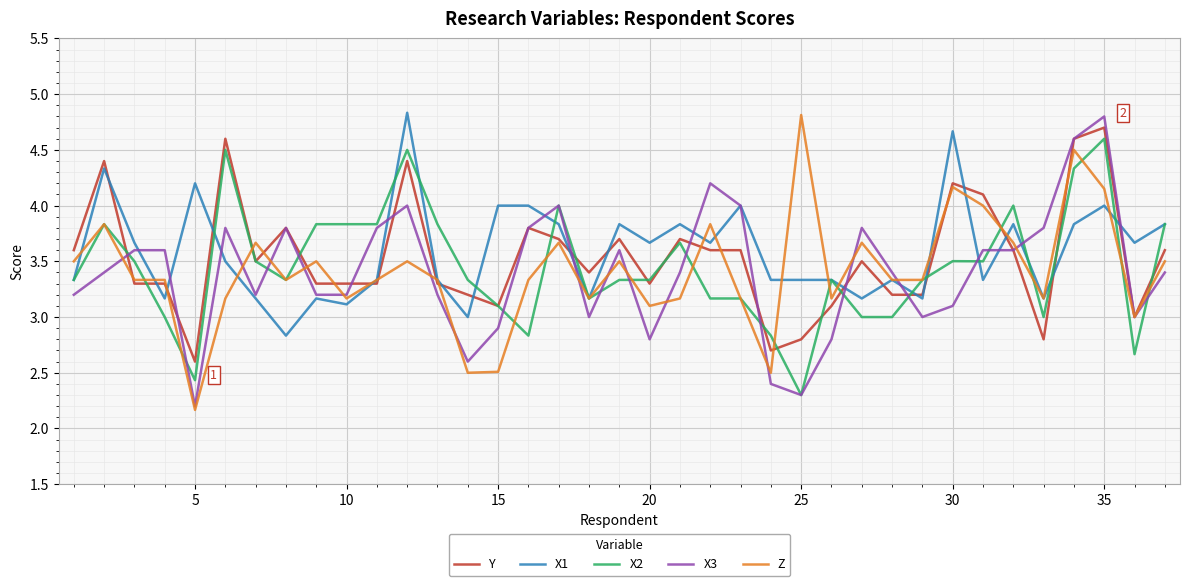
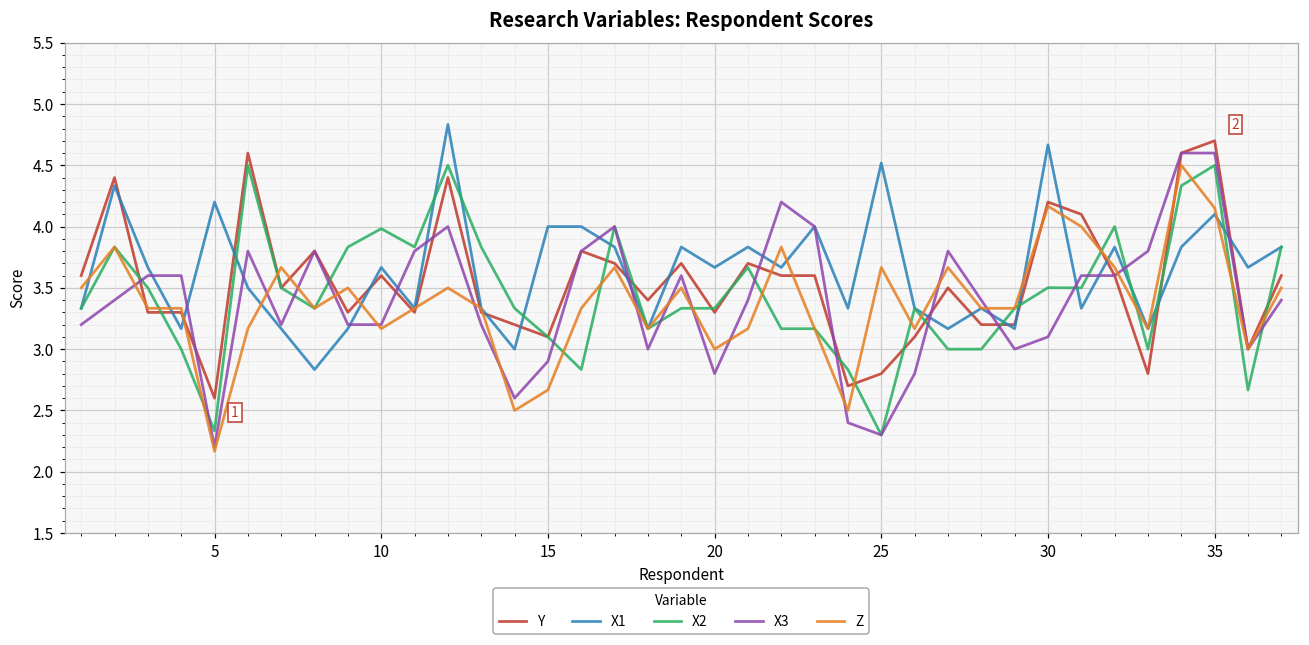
  {
    "Y": {
      "5": 2.6,
-     "10": 3.3,
+     "10": 3.6,
      "20": 3.3,
      "25": 2.8,
      "30": 4.2,
      "35": 4.7
    },
    "X1": {
      "5": 4.20,
-     "10": 3.11,
+     "10": 3.67,
      "15": 4.00,
      "20": 3.67,
-     "25": 3.33,
+     "25": 4.52,
      "30": 4.67,
-     "35": 4.0
+     "35": 4.1
    },
    "X2": {
-     "5": 2.43,
-     "10": 3.83,
+     "5": 2.33,
+     "10": 3.98,
      "20": 3.33,
      "30": 3.50,
-     "35": 4.6
+     "35": 4.5
    },
    "X3": {
      "5": 2.2,
      "10": 3.2,
      "15": 2.9,
      "20": 2.8,
      "30": 3.1,
-     "35": 4.8
+     "35": 4.6
    },
    "Z": {
      "5": 2.17,
      "10": 3.17,
-     "15": 2.51,
-     "20": 3.1,
-     "25": 4.81,
+     "15": 2.67,
+     "20": 3.0,
+     "25": 3.67,
      "30": 4.17,
      "35": 4.15
    }
  }
